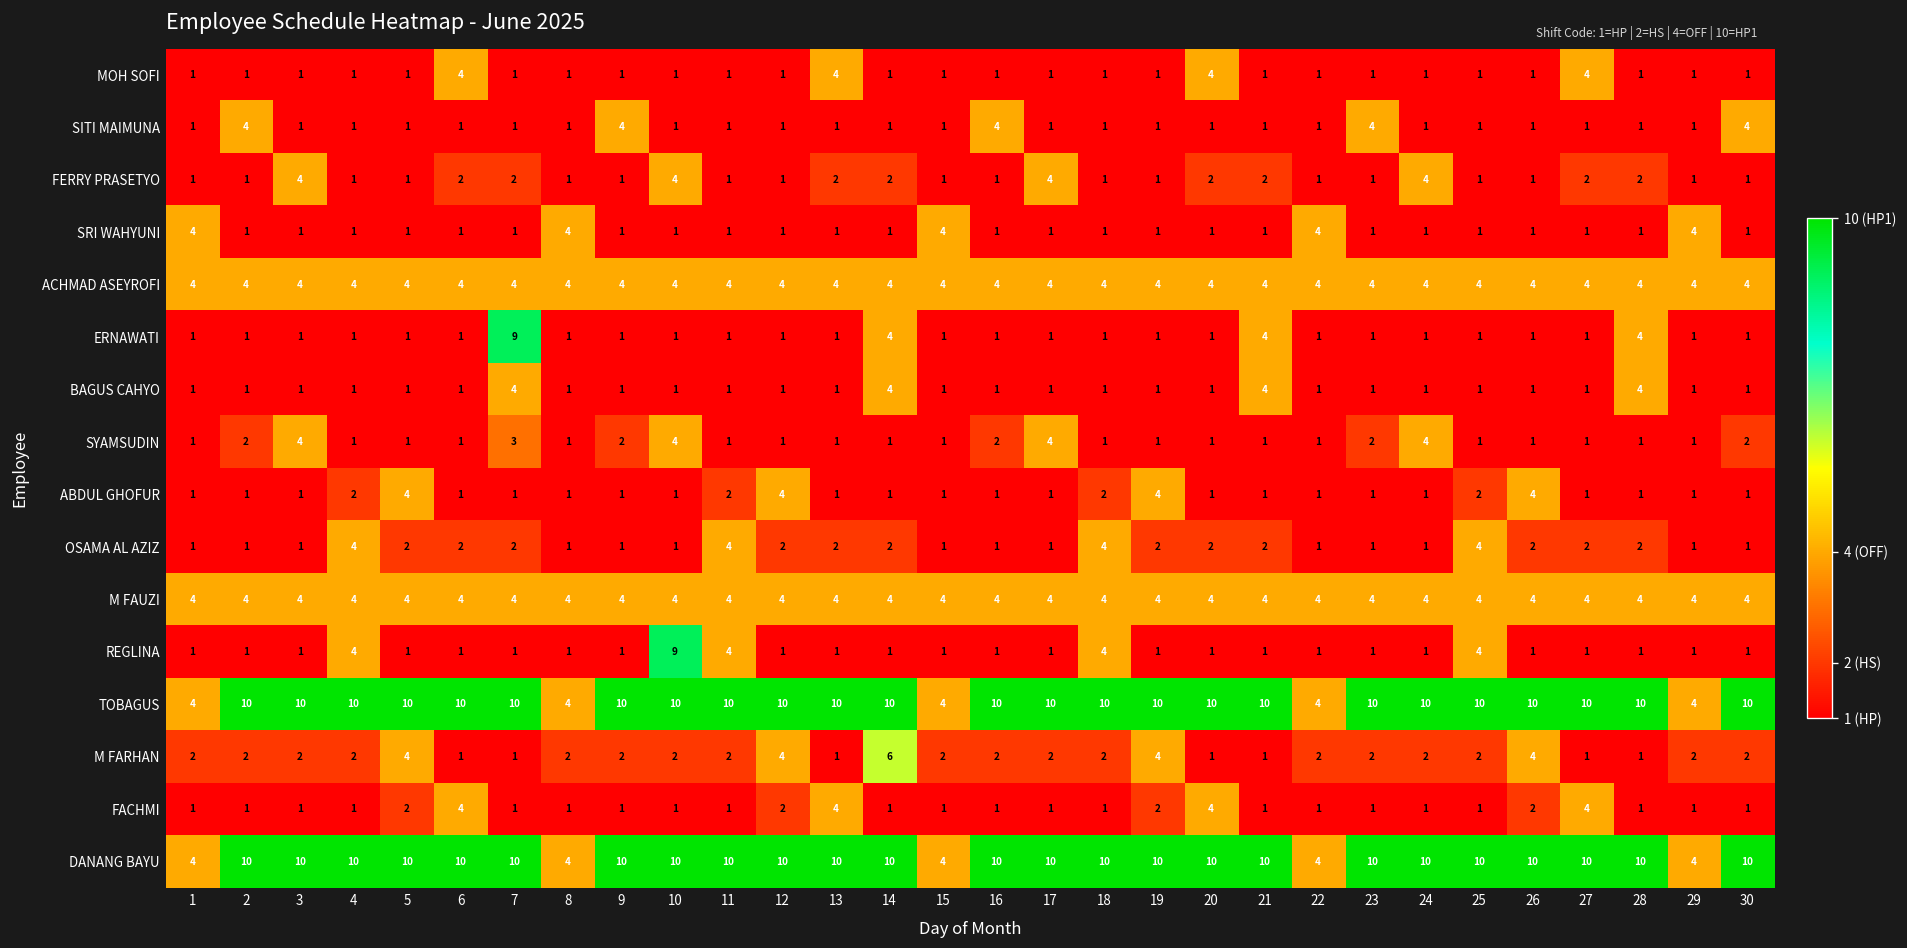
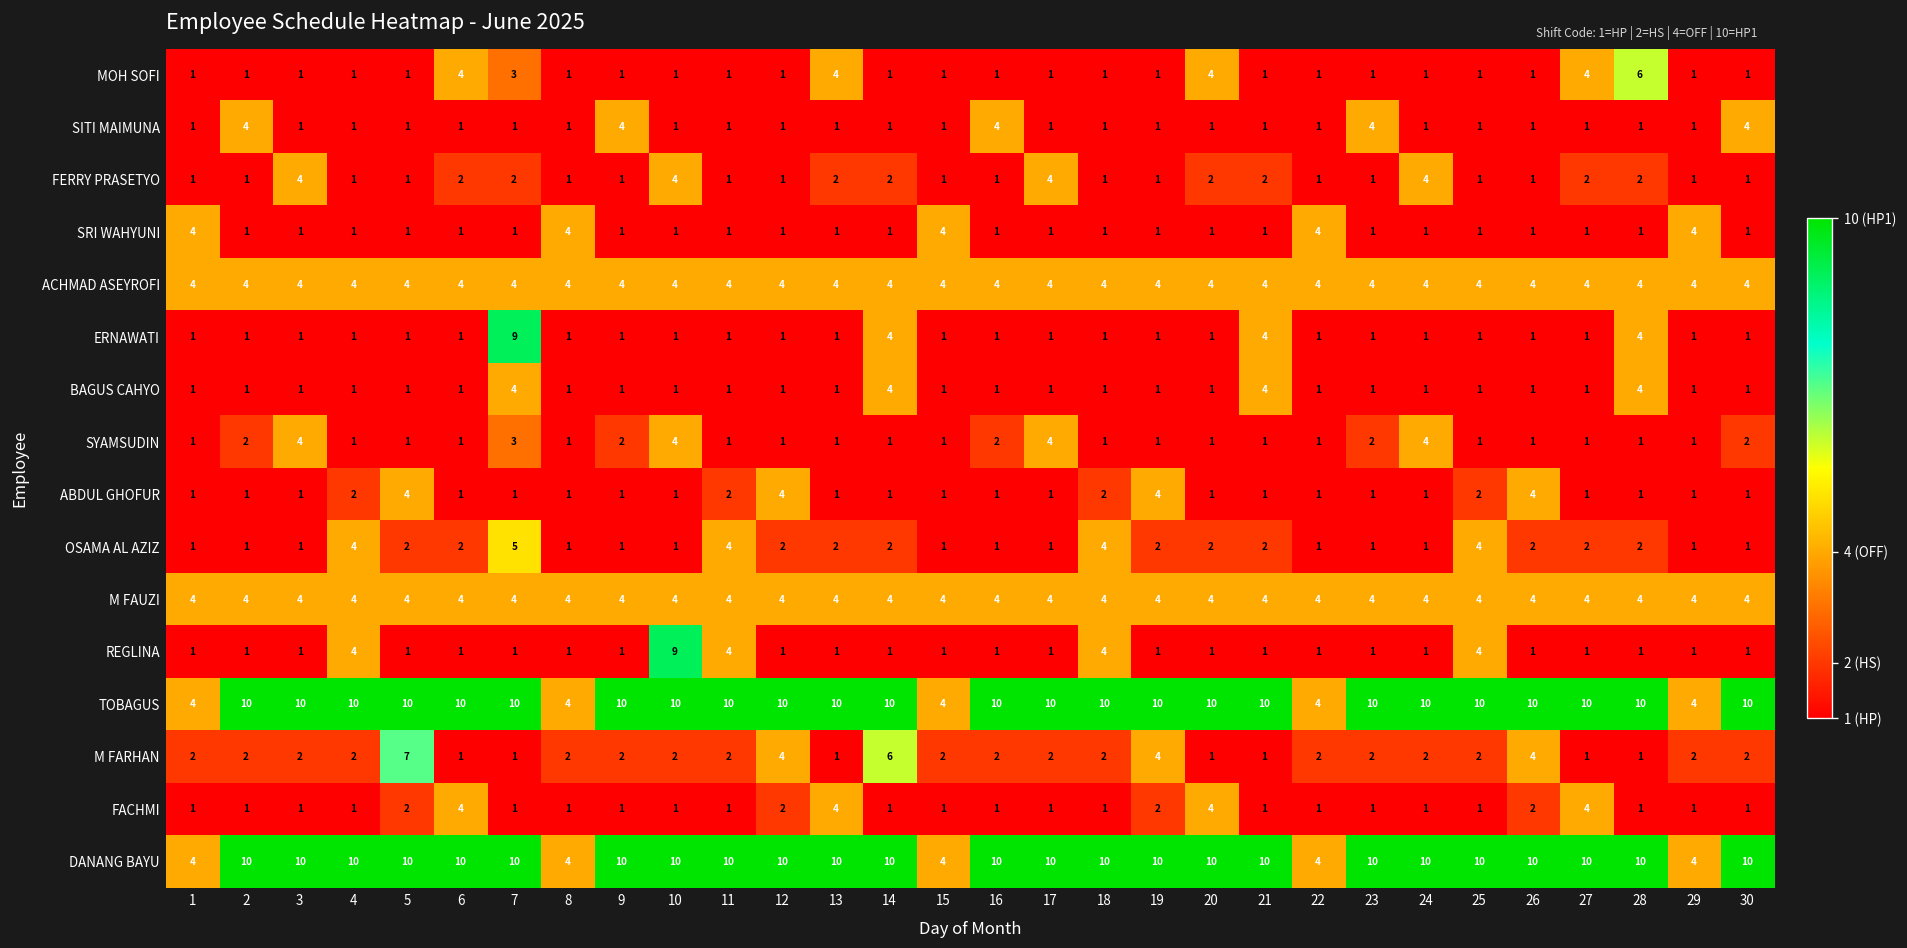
  {
    "MOH SOFI": {
      "1": 1,
      "2": 1,
      "3": 1,
      "4": 1,
      "5": 1,
      "6": 4,
-     "7": 1,
+     "7": 3,
      "8": 1,
      "9": 1,
      "10": 1,
      "11": 1,
      "12": 1,
      "13": 4,
      "14": 1,
      "15": 1,
      "16": 1,
      "17": 1,
      "18": 1,
      "19": 1,
      "20": 4,
      "21": 1,
      "22": 1,
      "23": 1,
      "24": 1,
      "25": 1,
      "26": 1,
      "27": 4,
-     "28": 1,
+     "28": 6,
      "29": 1,
      "30": 1
    },
    "OSAMA AL AZIZ": {
      "1": 1,
      "2": 1,
      "3": 1,
      "4": 4,
      "5": 2,
      "6": 2,
-     "7": 2,
+     "7": 5,
      "8": 1,
      "9": 1,
      "10": 1,
      "11": 4,
      "12": 2,
      "13": 2,
      "14": 2,
      "15": 1,
      "16": 1,
      "17": 1,
      "18": 4,
      "19": 2,
      "20": 2,
      "21": 2,
      "22": 1,
      "23": 1,
      "24": 1,
      "25": 4,
      "26": 2,
      "27": 2,
      "28": 2,
      "29": 1,
      "30": 1
    },
    "M FARHAN": {
      "1": 2,
      "2": 2,
      "3": 2,
      "4": 2,
-     "5": 4,
+     "5": 7,
      "6": 1,
      "7": 1,
      "8": 2,
      "9": 2,
      "10": 2,
      "11": 2,
      "12": 4,
      "13": 1,
      "14": 6,
      "15": 2,
      "16": 2,
      "17": 2,
      "18": 2,
      "19": 4,
      "20": 1,
      "21": 1,
      "22": 2,
      "23": 2,
      "24": 2,
      "25": 2,
      "26": 4,
      "27": 1,
      "28": 1,
      "29": 2,
      "30": 2
    }
  }
